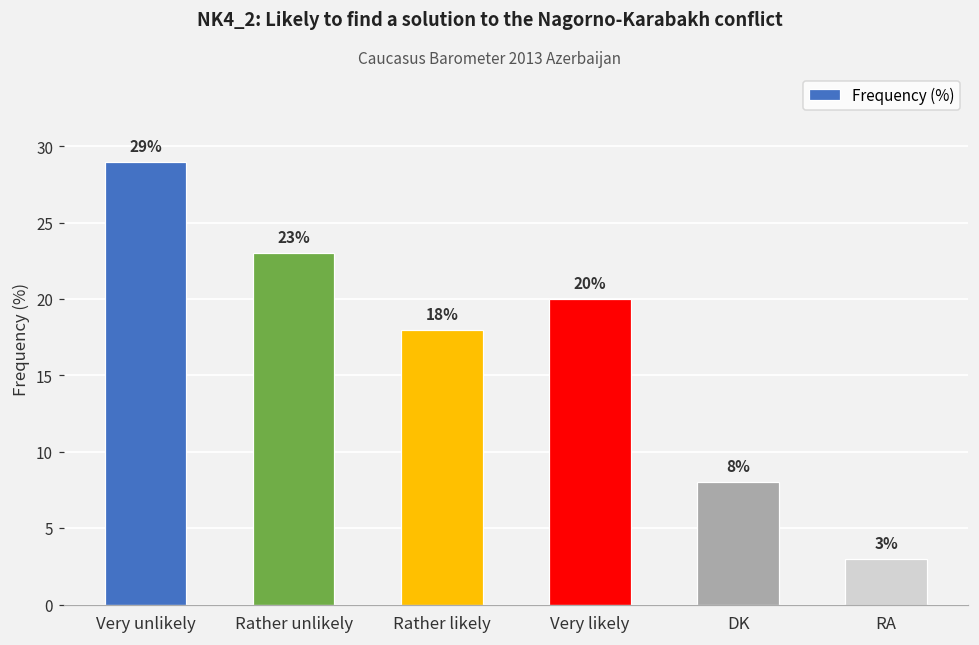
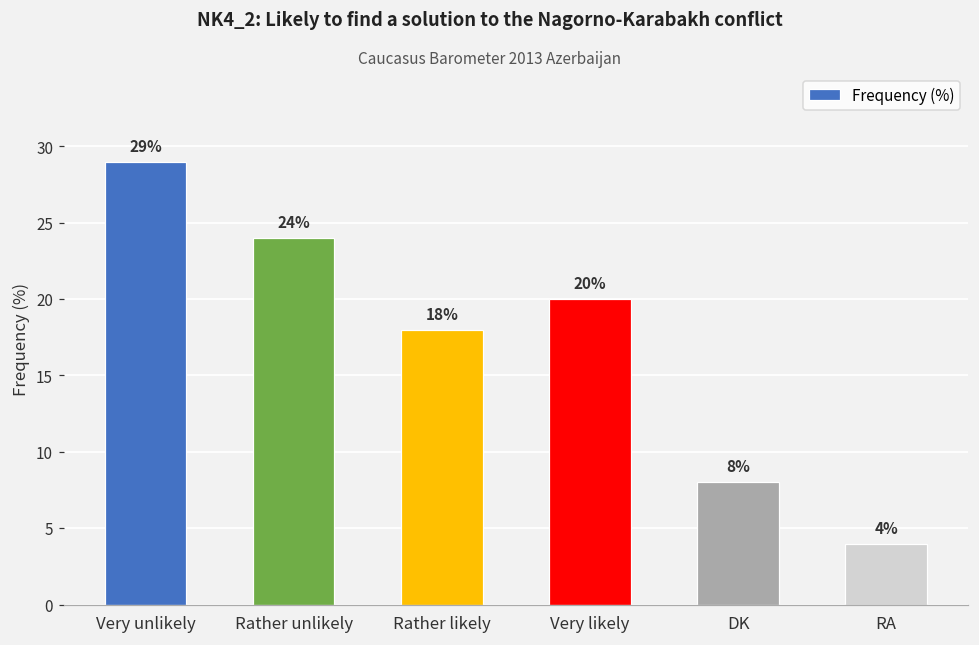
  {
    "Very unlikely": "29%",
-   "Rather unlikely": "23%",
+   "Rather unlikely": "24%",
    "Rather likely": "18%",
    "Very likely": "20%",
    "DK": "8%",
-   "RA": "3%"
+   "RA": "4%"
  }
